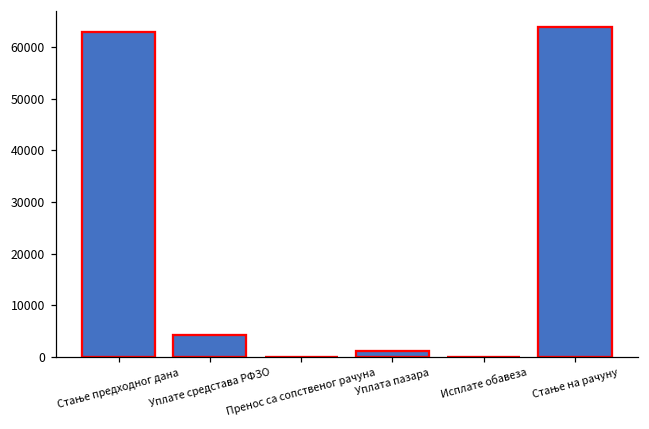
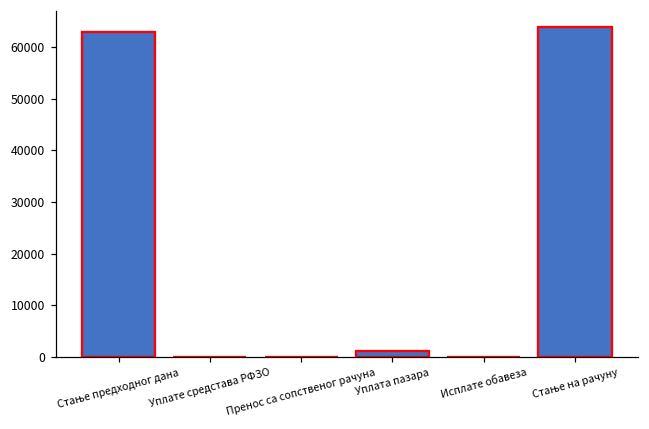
  {
    "Стање предходног дана": 63000,
-   "Уплате средстава РФЗО": 4000,
+   "Уплате средстава РФЗО": 0,
    "Пренос са сопственог рачуна": 0,
    "Уплата пазара": 1000,
    "Исплате обавеза": 0,
    "Стање на рачуну": 64000
  }
